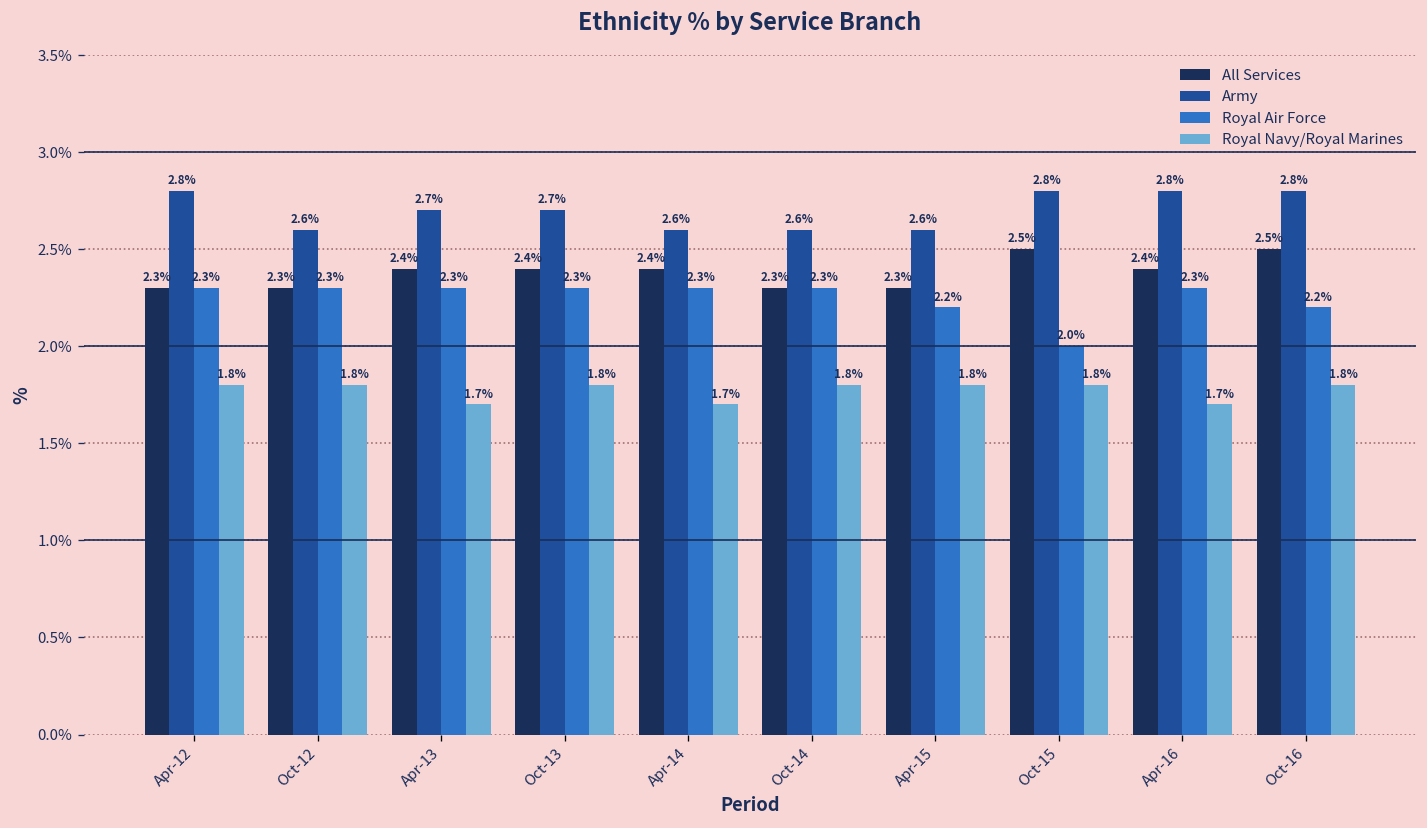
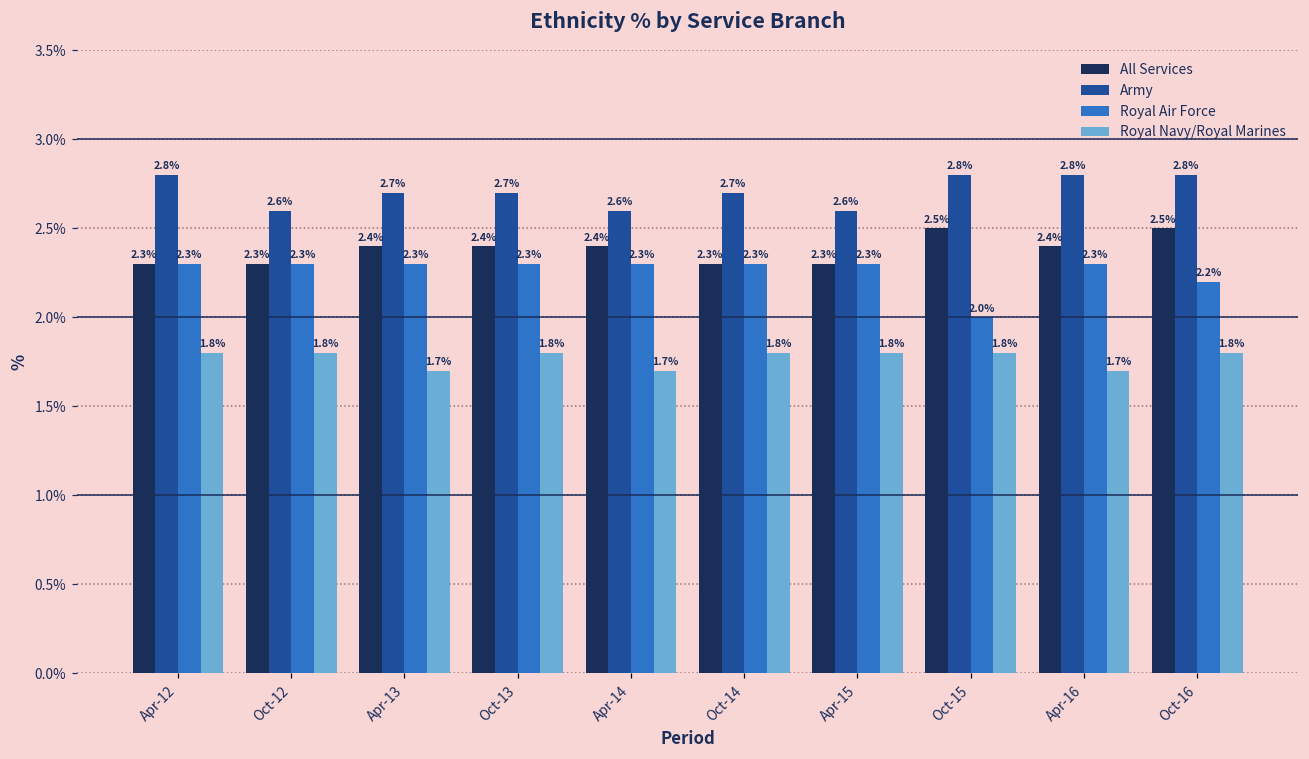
  {
    "All Services": {
      "Apr-12": "2.3%",
      "Oct-12": "2.3%",
      "Apr-13": "2.4%",
      "Oct-13": "2.4%",
      "Apr-14": "2.4%",
      "Oct-14": "2.3%",
      "Apr-15": "2.3%",
      "Oct-15": "2.5%",
      "Apr-16": "2.4%",
      "Oct-16": "2.5%"
    },
    "Army": {
      "Apr-12": "2.8%",
      "Oct-12": "2.6%",
      "Apr-13": "2.7%",
      "Oct-13": "2.7%",
      "Apr-14": "2.6%",
-     "Oct-14": "2.6%",
+     "Oct-14": "2.7%",
      "Apr-15": "2.6%",
      "Oct-15": "2.8%",
      "Apr-16": "2.8%",
      "Oct-16": "2.8%"
    },
    "Royal Air Force": {
      "Apr-12": "2.3%",
      "Oct-12": "2.3%",
      "Apr-13": "2.3%",
      "Oct-13": "2.3%",
      "Apr-14": "2.3%",
      "Oct-14": "2.3%",
-     "Apr-15": "2.2%",
+     "Apr-15": "2.3%",
      "Oct-15": "2.0%",
      "Apr-16": "2.3%",
      "Oct-16": "2.2%"
    },
    "Royal Navy/Royal Marines": {
      "Apr-12": "1.8%",
      "Oct-12": "1.8%",
      "Apr-13": "1.7%",
      "Oct-13": "1.8%",
      "Apr-14": "1.7%",
      "Oct-14": "1.8%",
      "Apr-15": "1.8%",
      "Oct-15": "1.8%",
      "Apr-16": "1.7%",
      "Oct-16": "1.8%"
    }
  }
